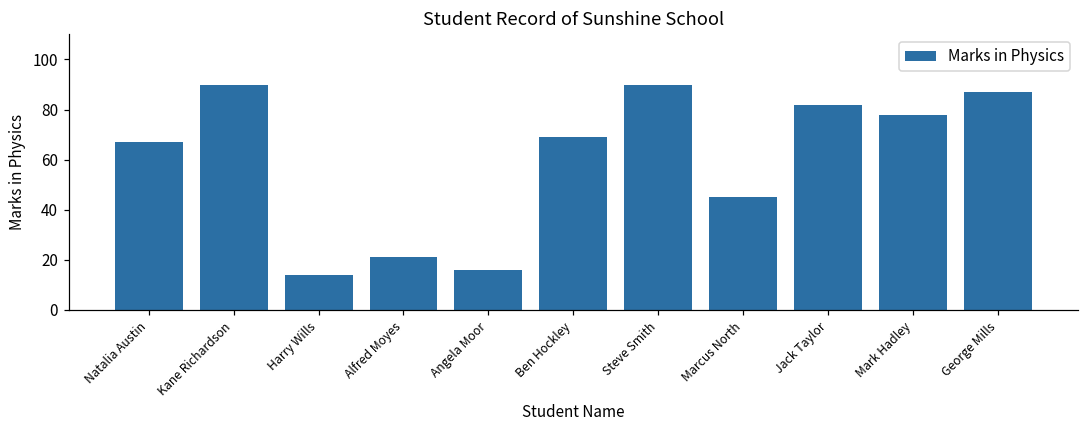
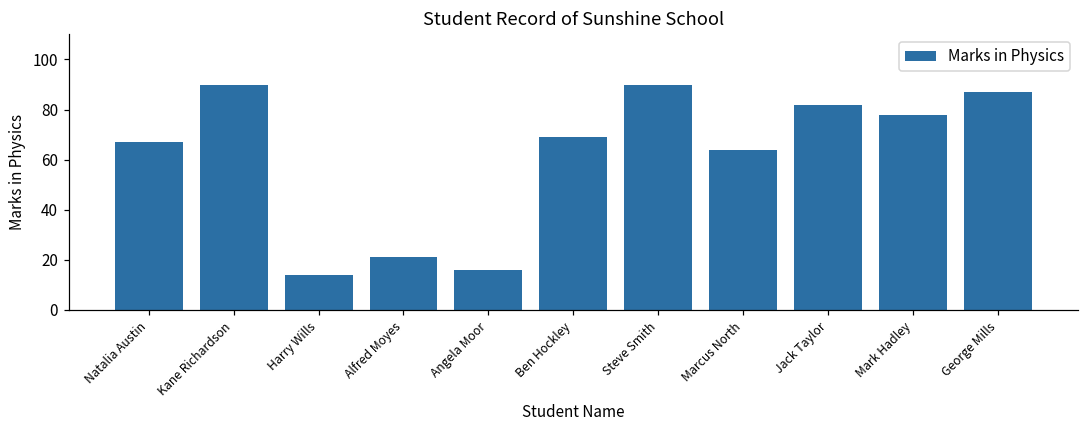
  {
    "Natalia Austin": 67,
    "Kane Richardson": 90,
    "Harry Wills": 14,
    "Alfred Moyes": 21,
    "Angela Moor": 16,
    "Ben Hockley": 69,
    "Steve Smith": 90,
-   "Marcus North": 45,
+   "Marcus North": 64,
    "Jack Taylor": 82,
    "Mark Hadley": 78,
    "George Mills": 87
  }
